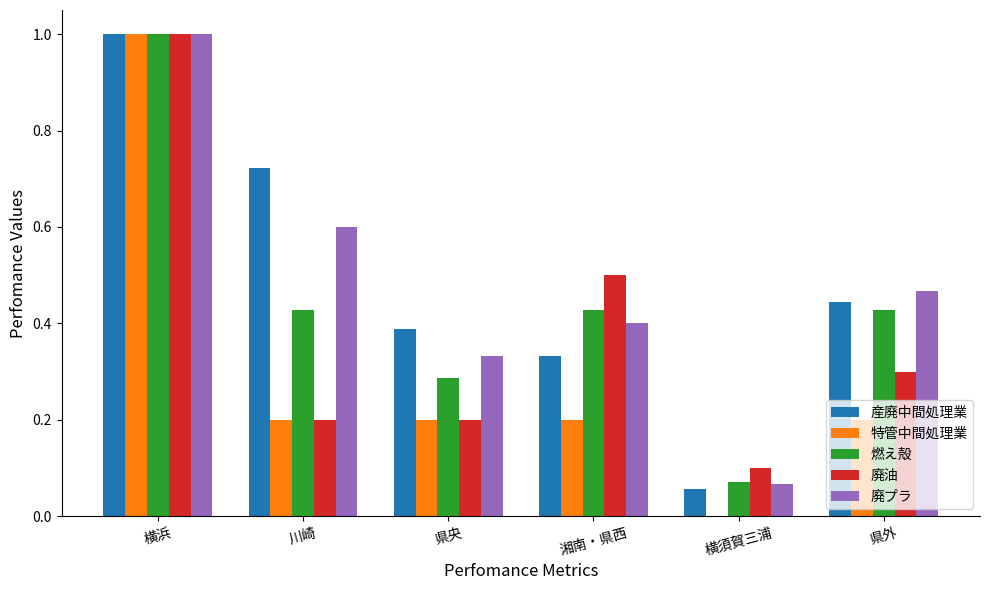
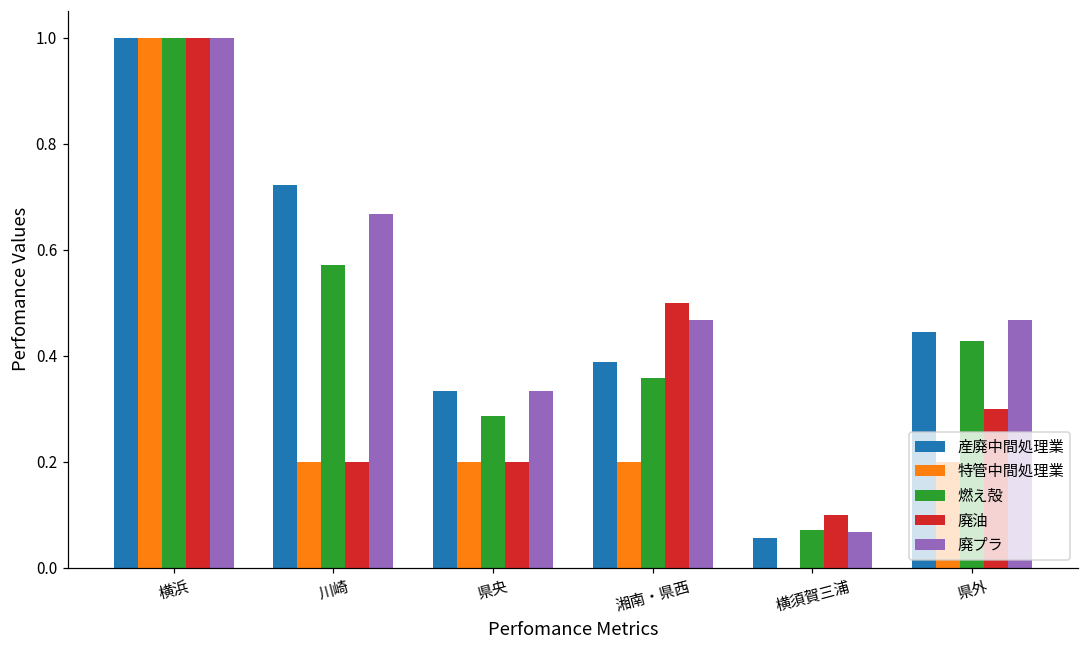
  {
    "産廃中間処理業": {
      "横浜": 1.00,
      "川崎": 0.72,
-     "県央": 0.39,
-     "湘南・県西": 0.33,
+     "県央": 0.33,
+     "湘南・県西": 0.39,
      "横須賀三浦": 0.06,
      "県外": 0.44
    },
    "特管中間処理業": {
      "横浜": 1.00,
      "川崎": 0.20,
      "県央": 0.20,
      "湘南・県西": 0.20,
      "横須賀三浦": 0.00
    },
    "燃え殻": {
      "横浜": 1.00,
-     "川崎": 0.43,
+     "川崎": 0.57,
      "県央": 0.29,
-     "湘南・県西": 0.43,
+     "湘南・県西": 0.36,
      "横須賀三浦": 0.07,
      "県外": 0.43
    },
    "廃油": {
      "横浜": 1.00,
      "川崎": 0.20,
      "県央": 0.20,
      "湘南・県西": 0.50,
      "横須賀三浦": 0.10,
      "県外": 0.30
    },
    "廃プラ": {
      "横浜": 1.00,
-     "川崎": 0.60,
+     "川崎": 0.67,
      "県央": 0.33,
-     "湘南・県西": 0.40,
+     "湘南・県西": 0.47,
      "横須賀三浦": 0.07,
      "県外": 0.47
    }
  }
